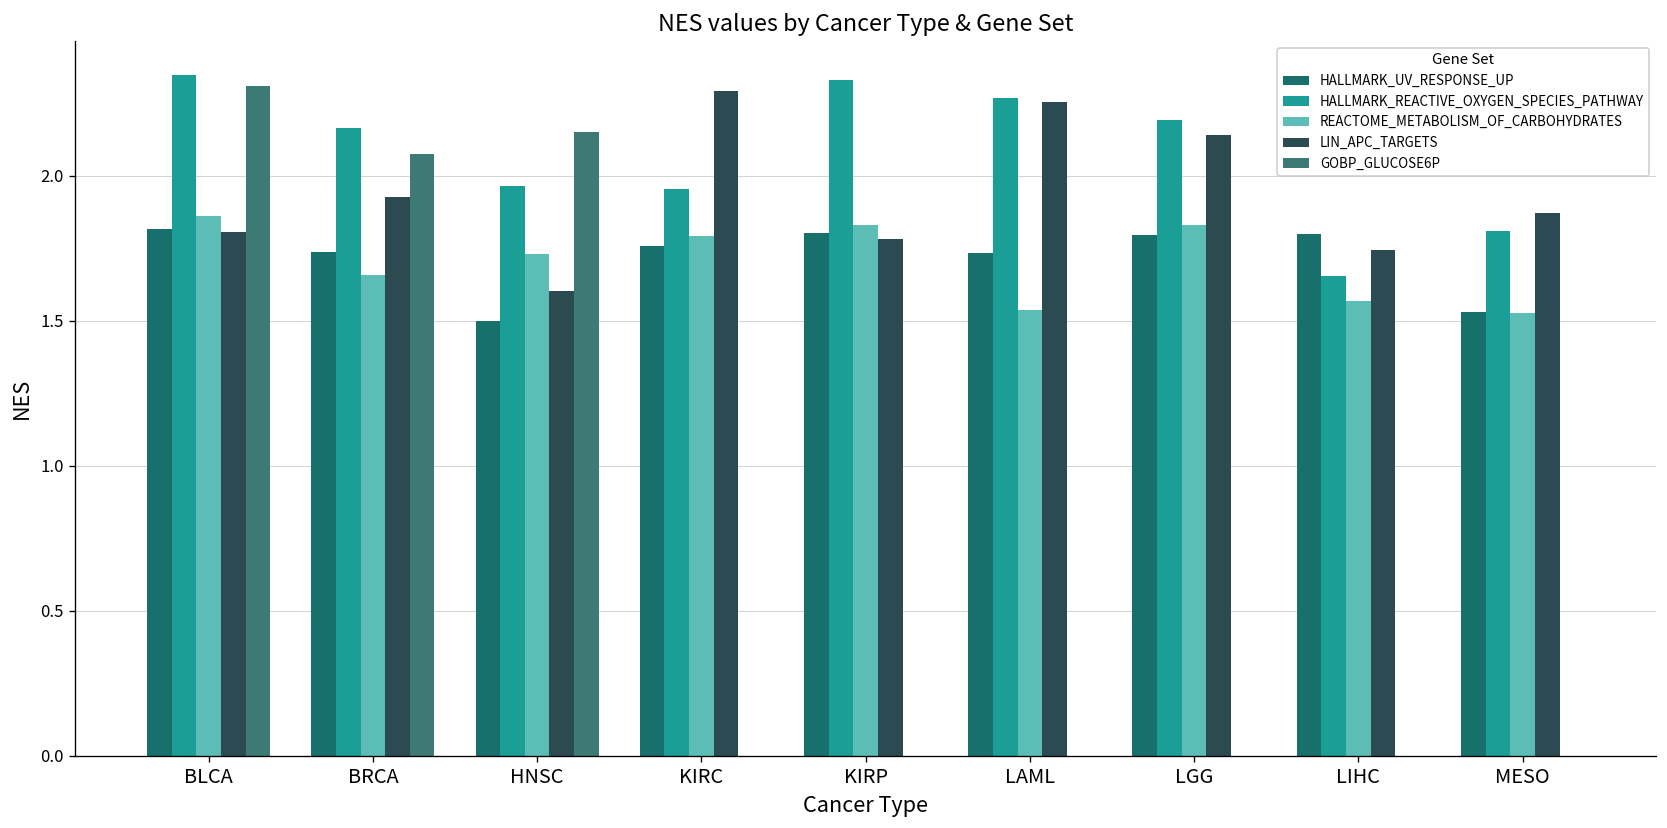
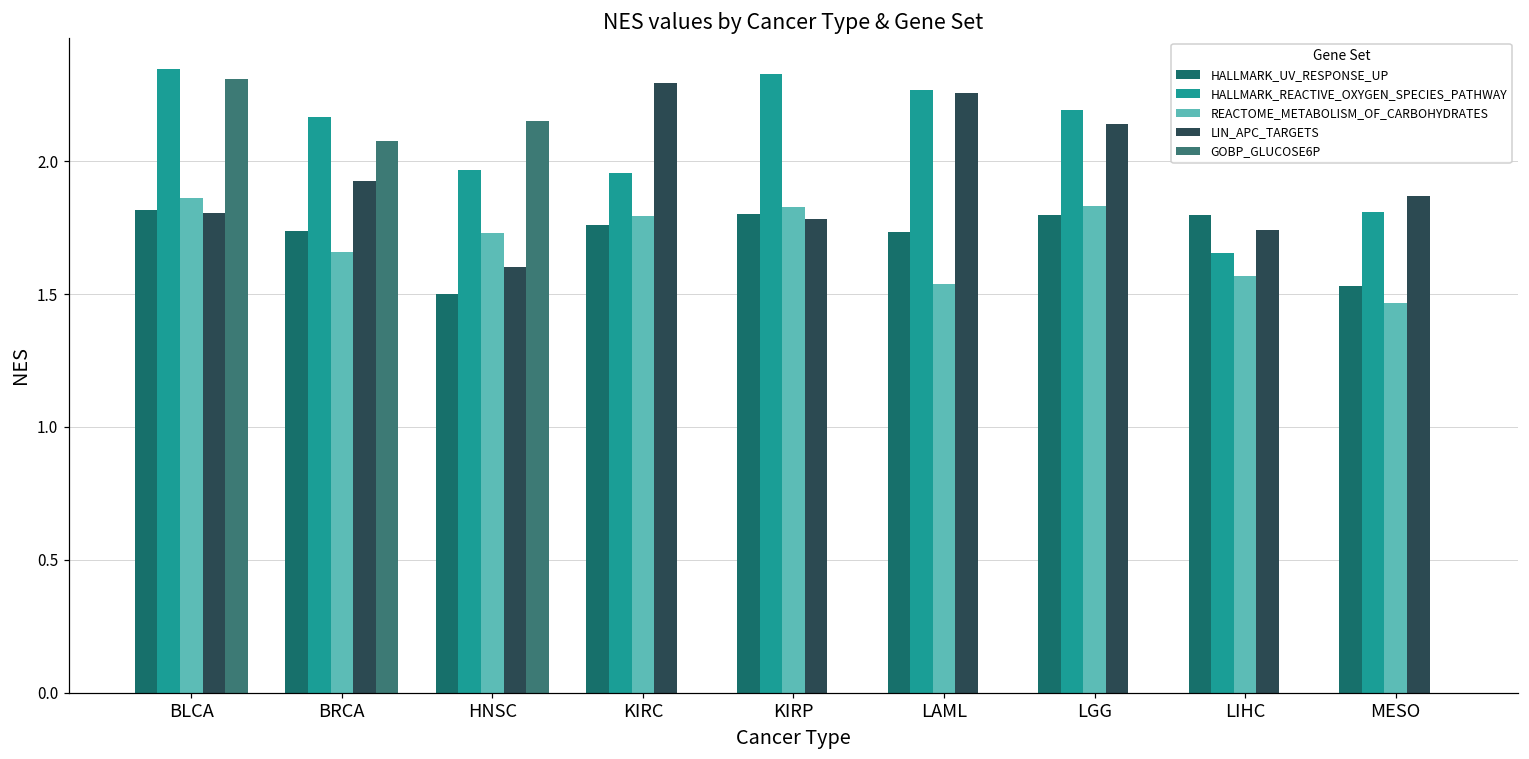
  {
    "HALLMARK_REACTIVE_OXYGEN_SPECIES_PATHWAY": {
      "BLCA": 2.35,
      "BRCA": 2.17,
      "HNSC": 1.97,
      "KIRC": 1.95,
      "KIRP": 2.33,
      "LAML": 2.27,
      "LGG": 2.19,
      "LIHC": 1.66,
      "MESO": 1.81
    },
    "REACTOME_METABOLISM_OF_CARBOHYDRATES": {
      "BLCA": 1.86,
      "BRCA": 1.66,
      "HNSC": 1.73,
      "KIRC": 1.79,
      "KIRP": 1.83,
      "LAML": 1.54,
      "LGG": 1.83,
      "LIHC": 1.57,
-     "MESO": 1.53
+     "MESO": 1.47
    }
  }
